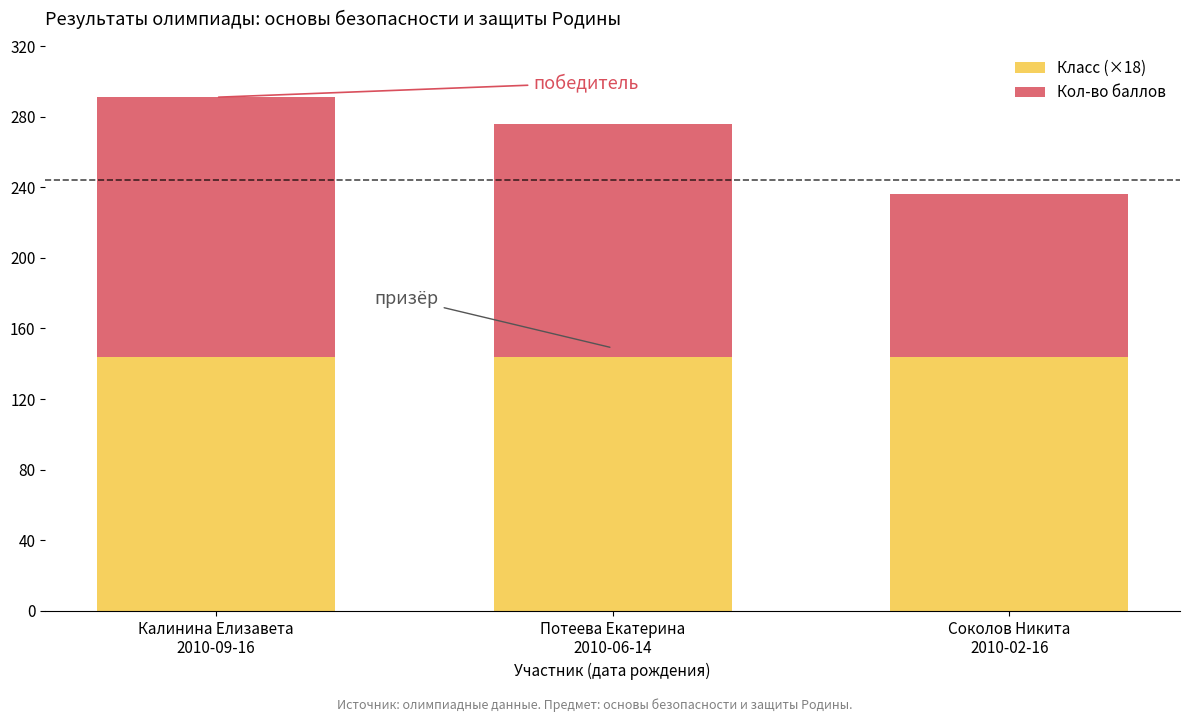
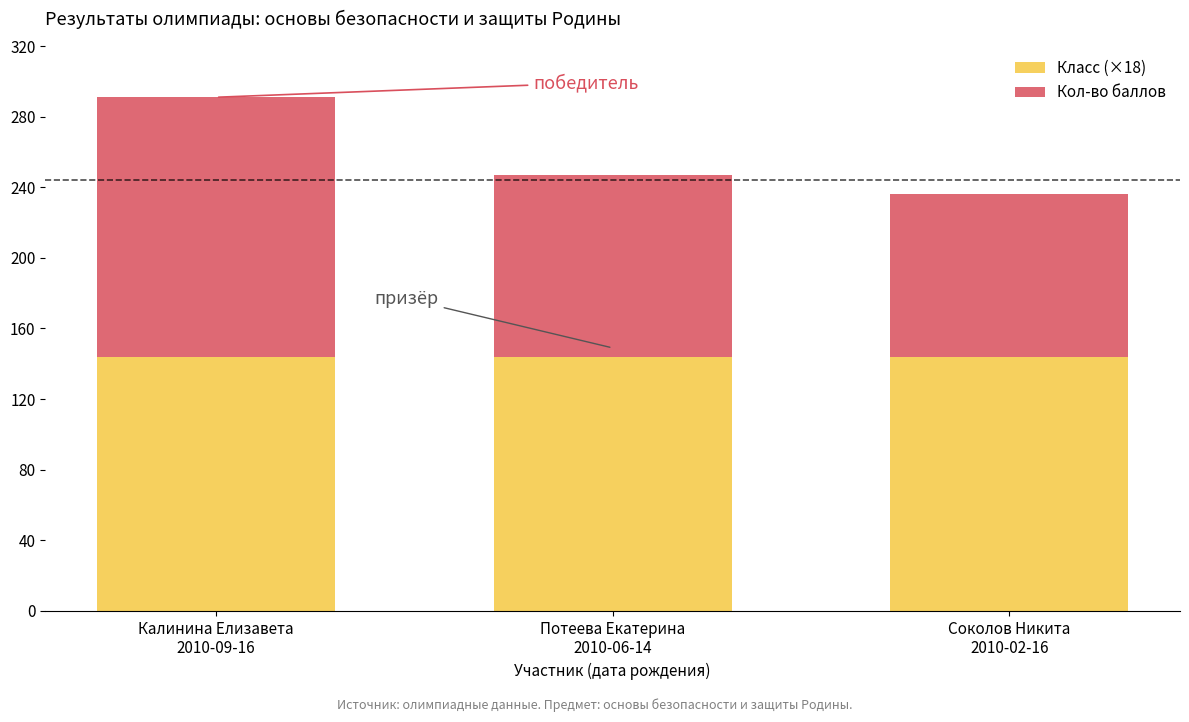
  {
    "Класс (×18)": {
      "Калинина Елизавета 2010-09-16": 144,
      "Потеева Екатерина 2010-06-14": 144,
      "Соколов Никита 2010-02-16": 144
    },
    "Кол-во баллов": {
      "Калинина Елизавета 2010-09-16": 147,
-     "Потеева Екатерина 2010-06-14": 132,
+     "Потеева Екатерина 2010-06-14": 103,
      "Соколов Никита 2010-02-16": 92
    }
  }
